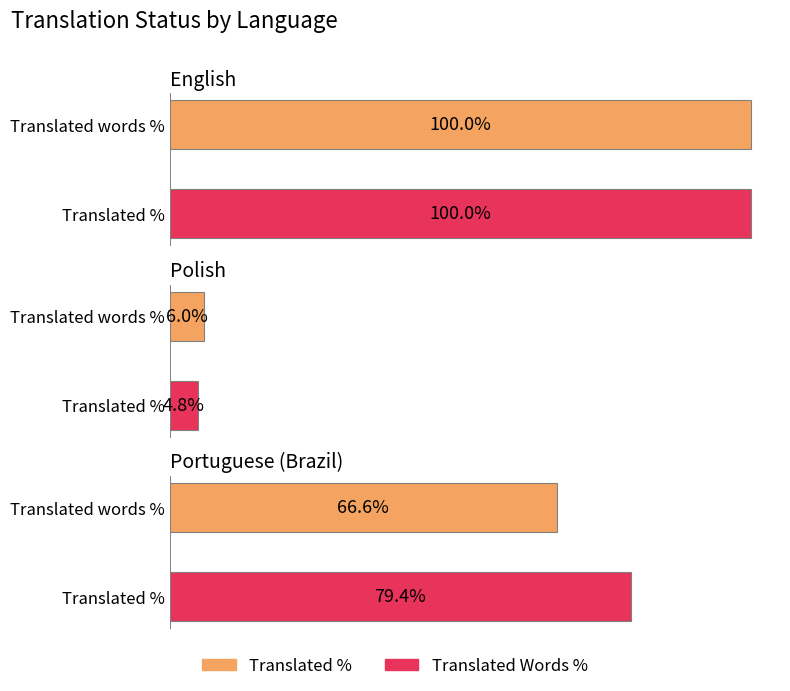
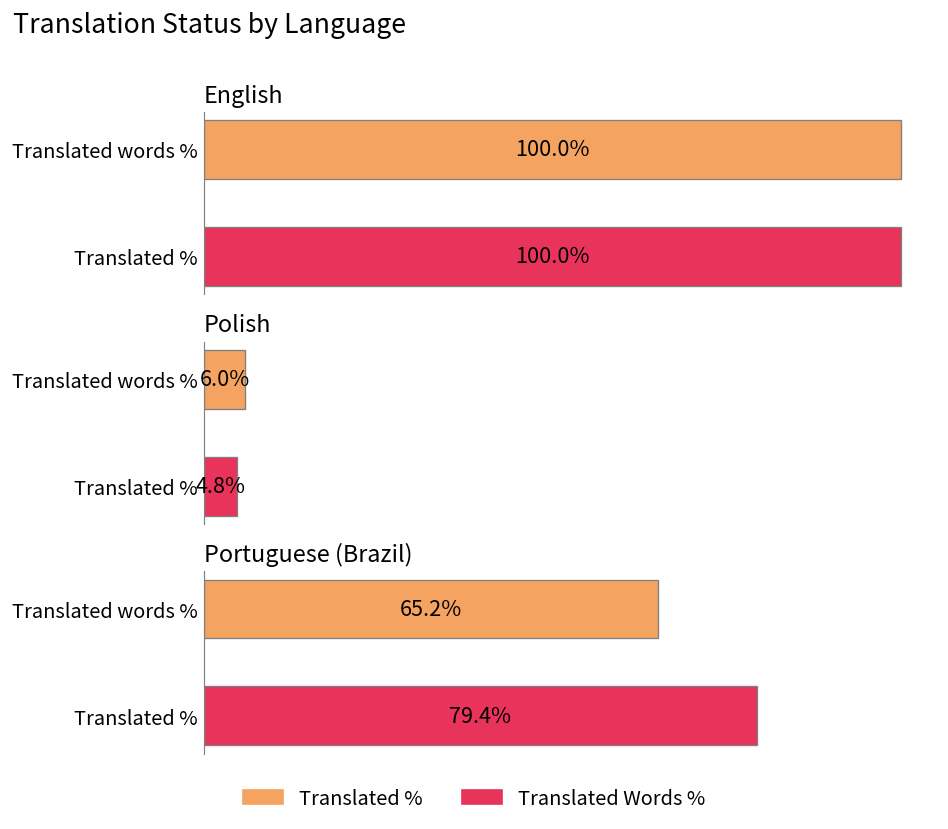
  {
    "English": {
      "Translated words %": "100.0%",
      "Translated %": "100.0%"
    },
    "Polish": {
      "Translated words %": "6.0%",
      "Translated %": "4.8%"
    },
    "Portuguese (Brazil)": {
-     "Translated words %": "66.6%",
+     "Translated words %": "65.2%",
      "Translated %": "79.4%"
    }
  }
